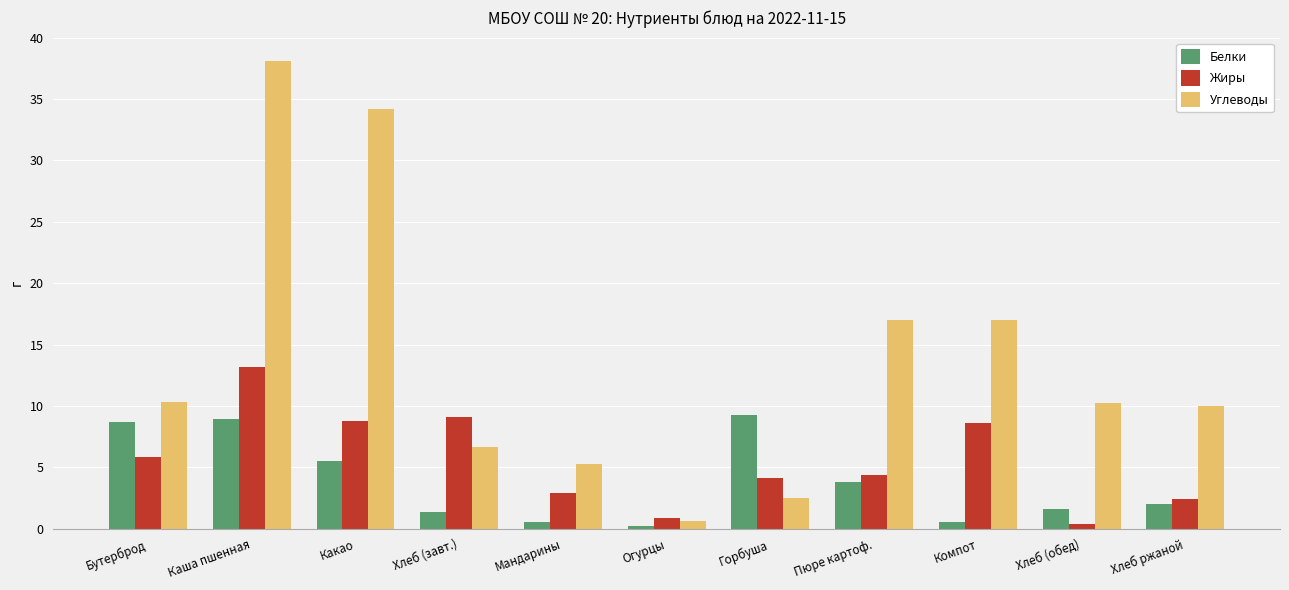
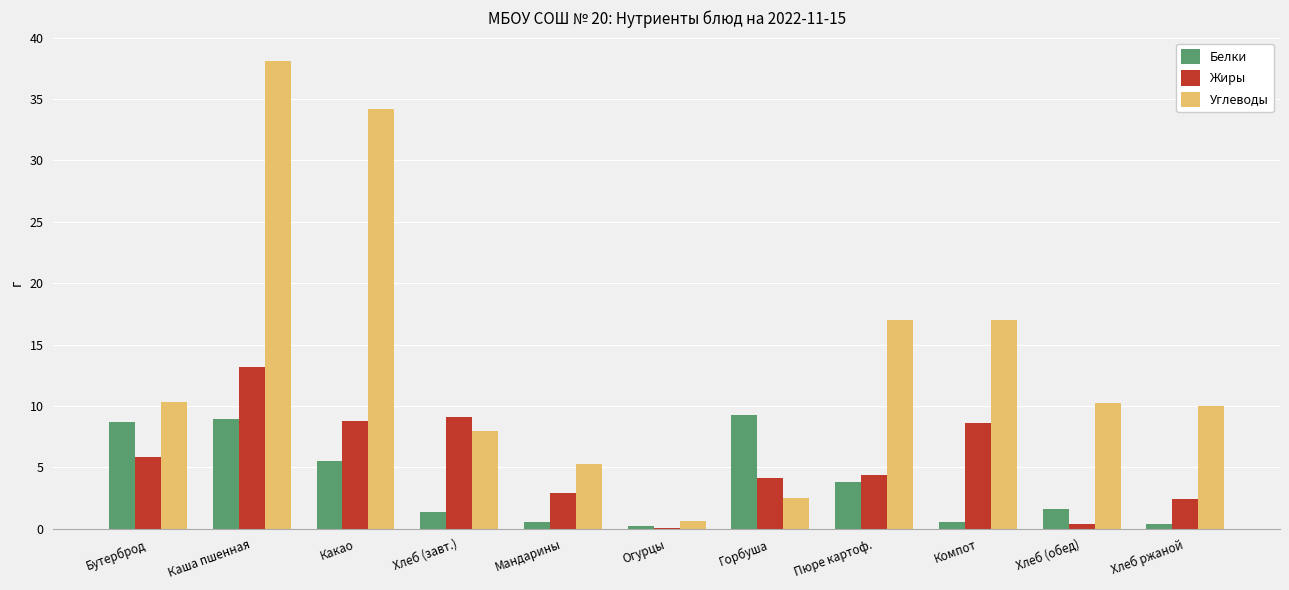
  {
    "Белки": {
      "Бутерброд": 8.7,
      "Каша пшенная": 8.9,
      "Какао": 5.5,
      "Хлеб (завт.)": 1.3,
      "Мандарины": 0.6,
      "Горбуша": 9.3,
      "Пюре картоф.": 3.8,
      "Компот": 0.5,
      "Хлеб (обед)": 1.6,
-     "Хлеб ржаной": 2.0
+     "Хлеб ржаной": 0.4
    },
    "Жиры": {
      "Бутерброд": 5.8,
      "Каша пшенная": 13.2,
      "Какао": 8.8,
      "Хлеб (завт.)": 9.1,
      "Мандарины": 2.9,
-     "Огурцы": 0.8,
+     "Огурцы": 0.0,
      "Горбуша": 4.1,
      "Пюре картоф.": 4.4,
      "Компот": 8.6,
      "Хлеб (обед)": 0.4,
      "Хлеб ржаной": 2.4
    },
    "Углеводы": {
      "Бутерброд": 10.3,
      "Каша пшенная": 38.1,
      "Какао": 34.2,
-     "Хлеб (завт.)": 6.7,
+     "Хлеб (завт.)": 7.9,
      "Мандарины": 5.3,
      "Огурцы": 0.6,
      "Горбуша": 2.5,
      "Пюре картоф.": 17.0,
      "Компот": 17.0,
      "Хлеб (обед)": 10.2,
      "Хлеб ржаной": 10.0
    }
  }
